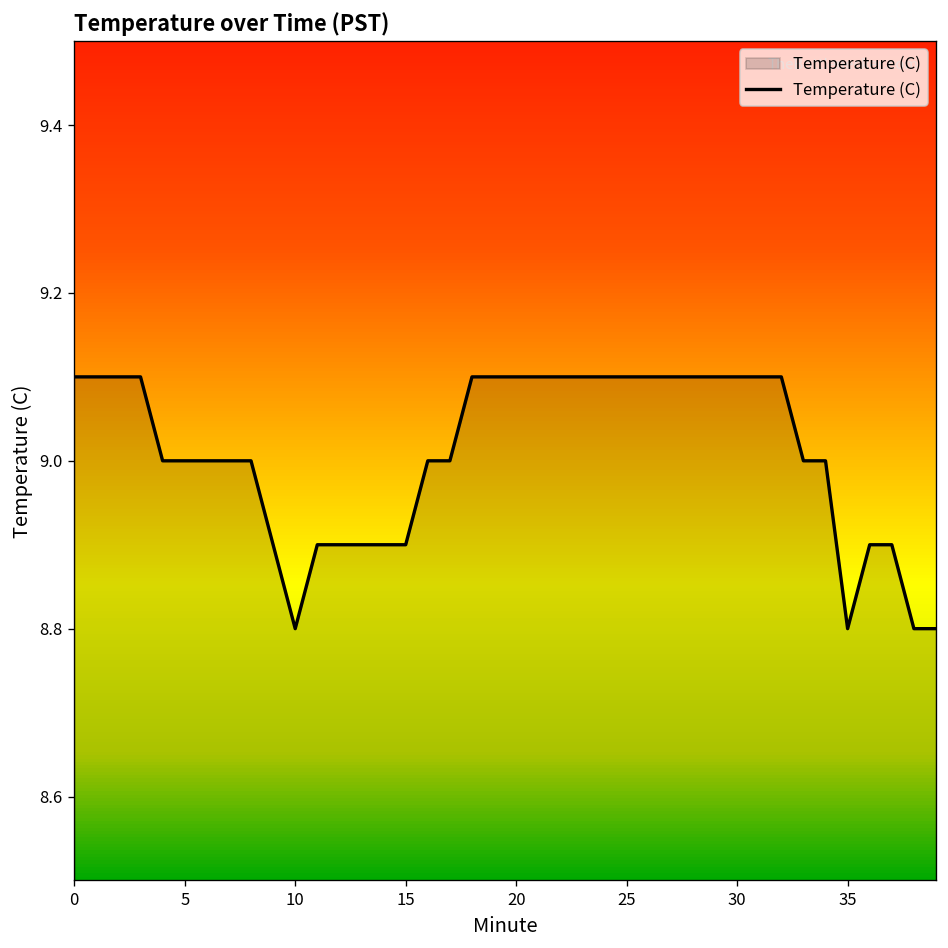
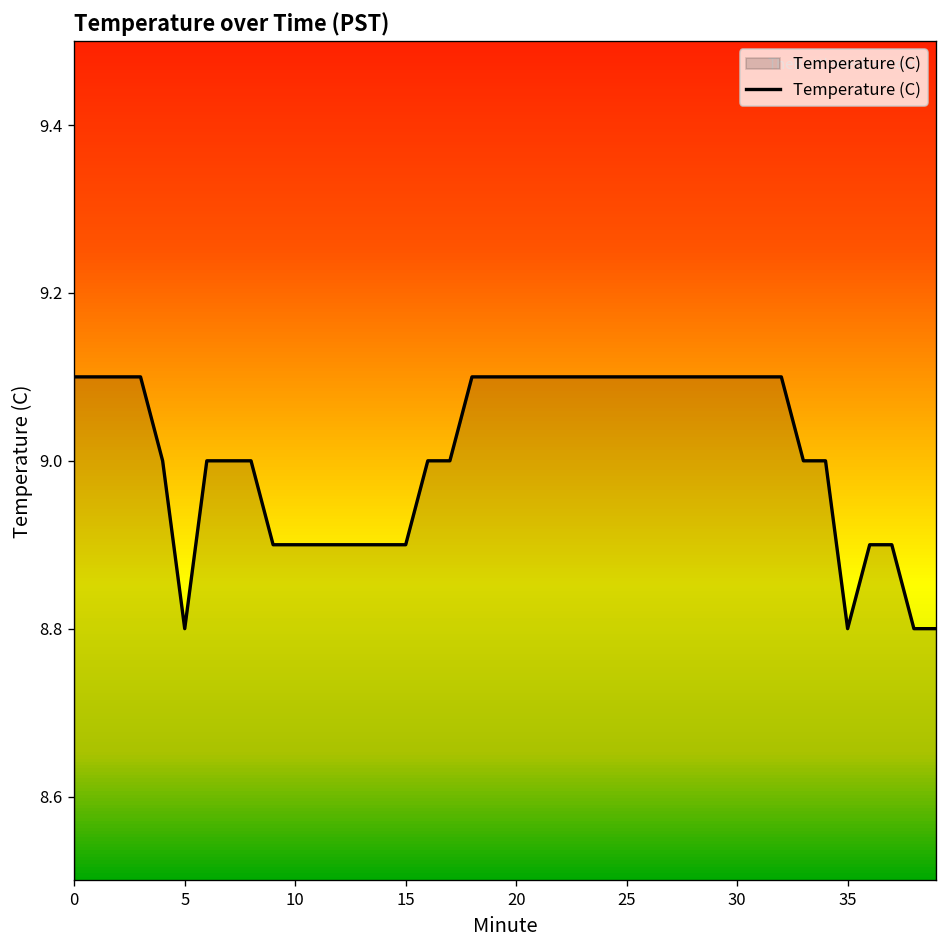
  {
    "0": 9.1,
-   "5": 9.0,
-   "10": 8.8,
+   "5": 8.8,
+   "10": 8.9,
    "15": 8.9,
    "20": 9.1,
    "25": 9.1,
    "30": 9.1,
    "35": 8.8
  }
